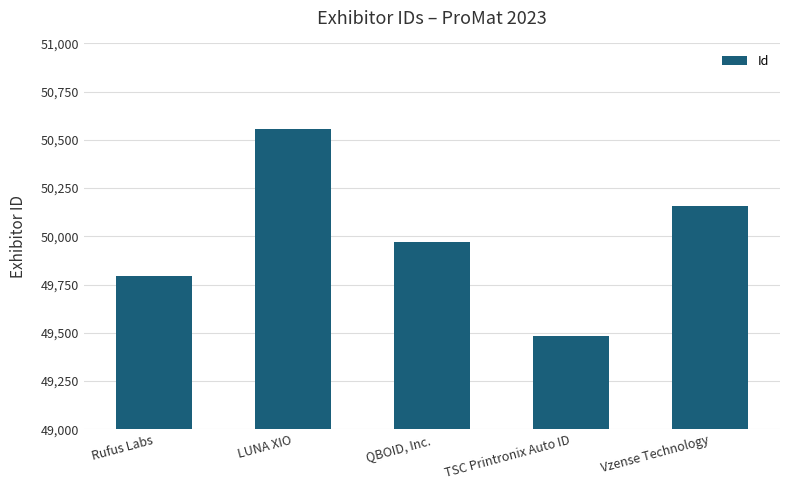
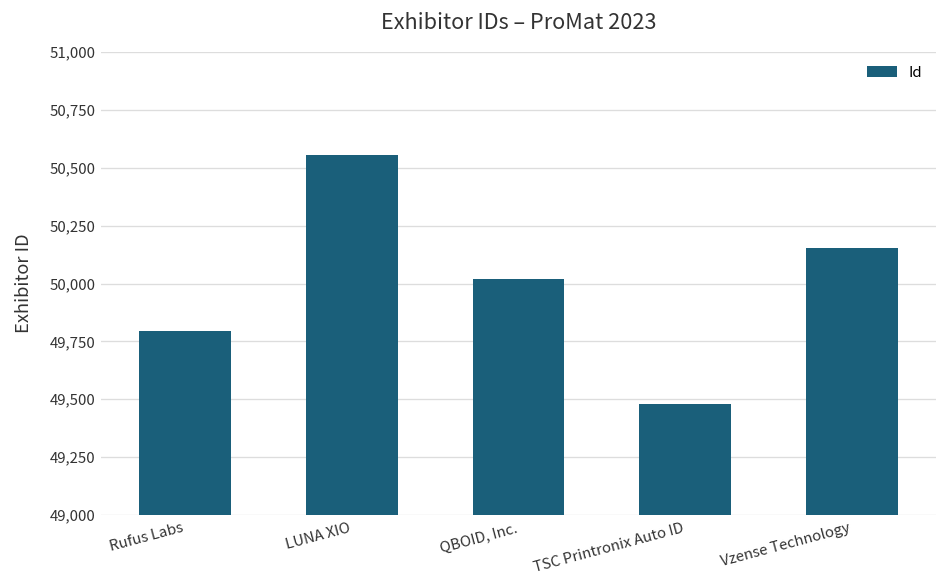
  {
    "Rufus Labs": "49,800",
    "LUNA XIO": "50,560",
-   "QBOID, Inc.": "49,970",
+   "QBOID, Inc.": "50,020",
    "TSC Printronix Auto ID": "49,480",
    "Vzense Technology": "50,160"
  }
